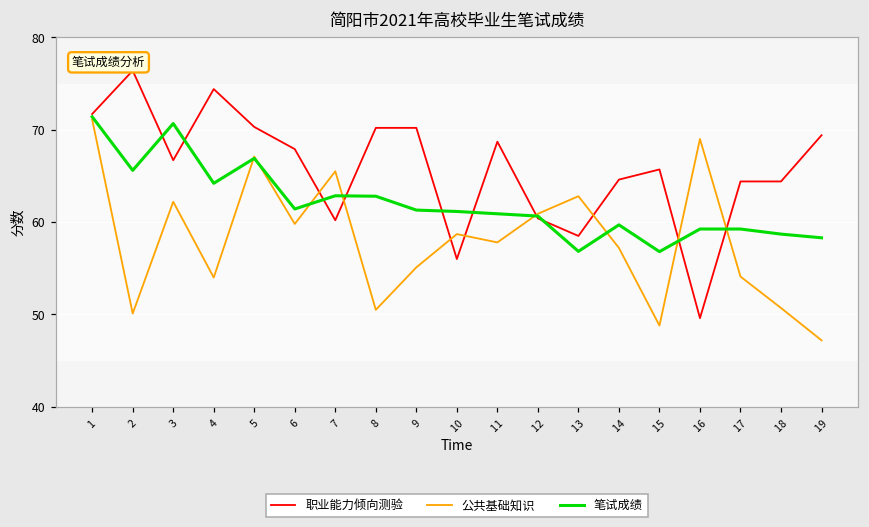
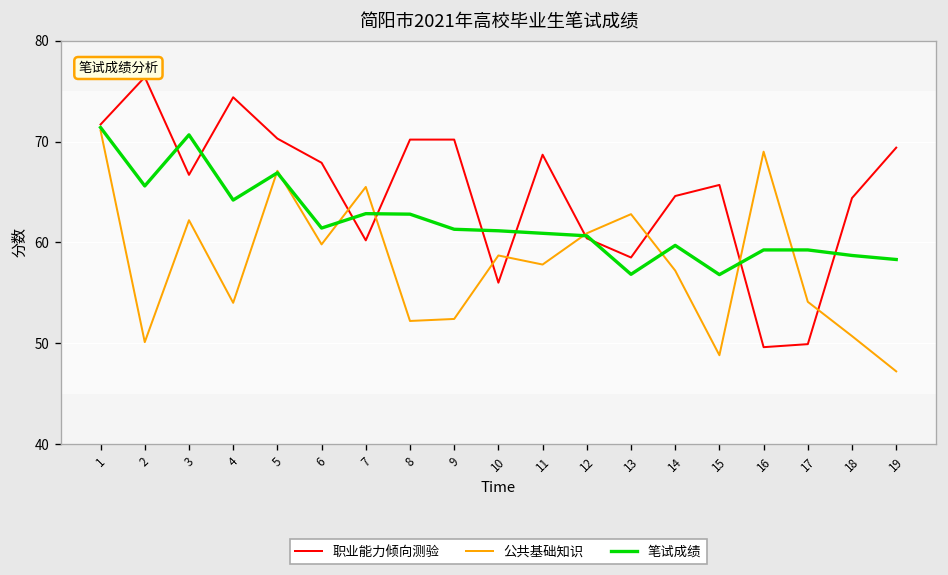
  {
    "职业能力倾向测验": {
      "3": 67,
      "4": 74,
      "5": 70,
      "6": 68,
      "7": 60,
      "8": 70,
      "9": 70,
      "10": 56,
      "11": 69,
      "13": 59,
      "14": 65,
      "15": 66,
      "16": 50,
-     "17": 64,
+     "17": 50,
      "18": 64,
      "19": 69
    },
    "公共基础知识": {
      "2": 50,
      "3": 62,
      "4": 54,
      "6": 60,
      "7": 66,
-     "8": 51,
-     "9": 55,
+     "8": 52,
+     "9": 52,
      "10": 59,
      "11": 58,
      "13": 63,
      "14": 57,
      "15": 49,
      "16": 69,
      "17": 54,
      "18": 51,
      "19": 47
    },
    "笔试成绩": {
      "2": 66,
      "3": 71,
      "4": 64,
      "6": 61,
      "7": 63,
      "8": 63,
      "9": 61,
      "10": 61,
      "11": 61,
      "13": 57,
      "14": 60,
      "15": 57,
      "16": 59,
      "17": 59,
      "18": 59,
      "19": 58
    }
  }
